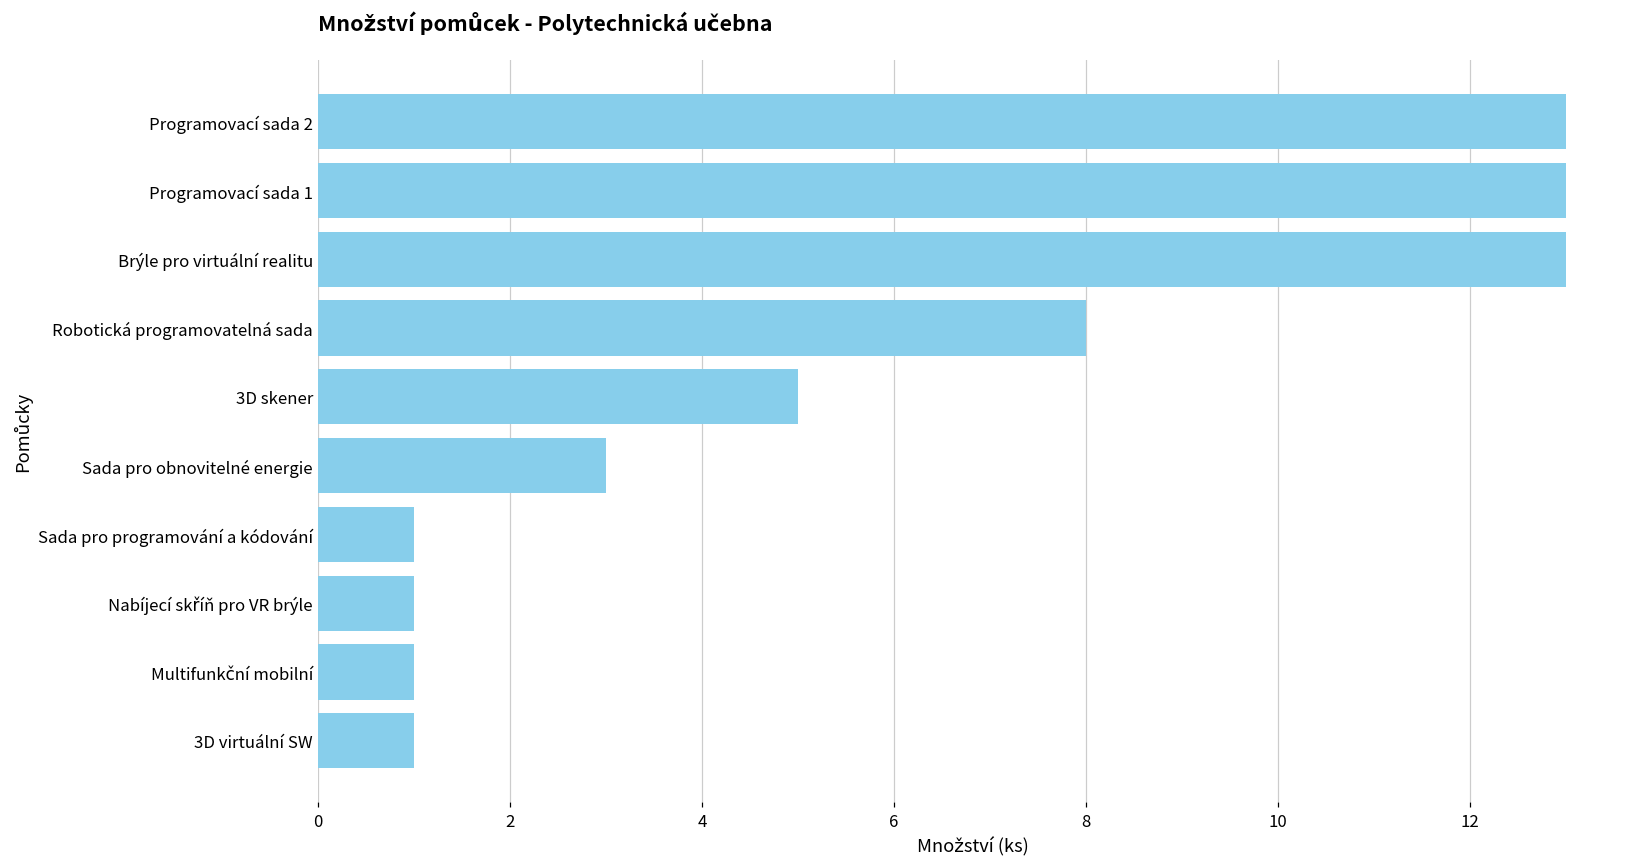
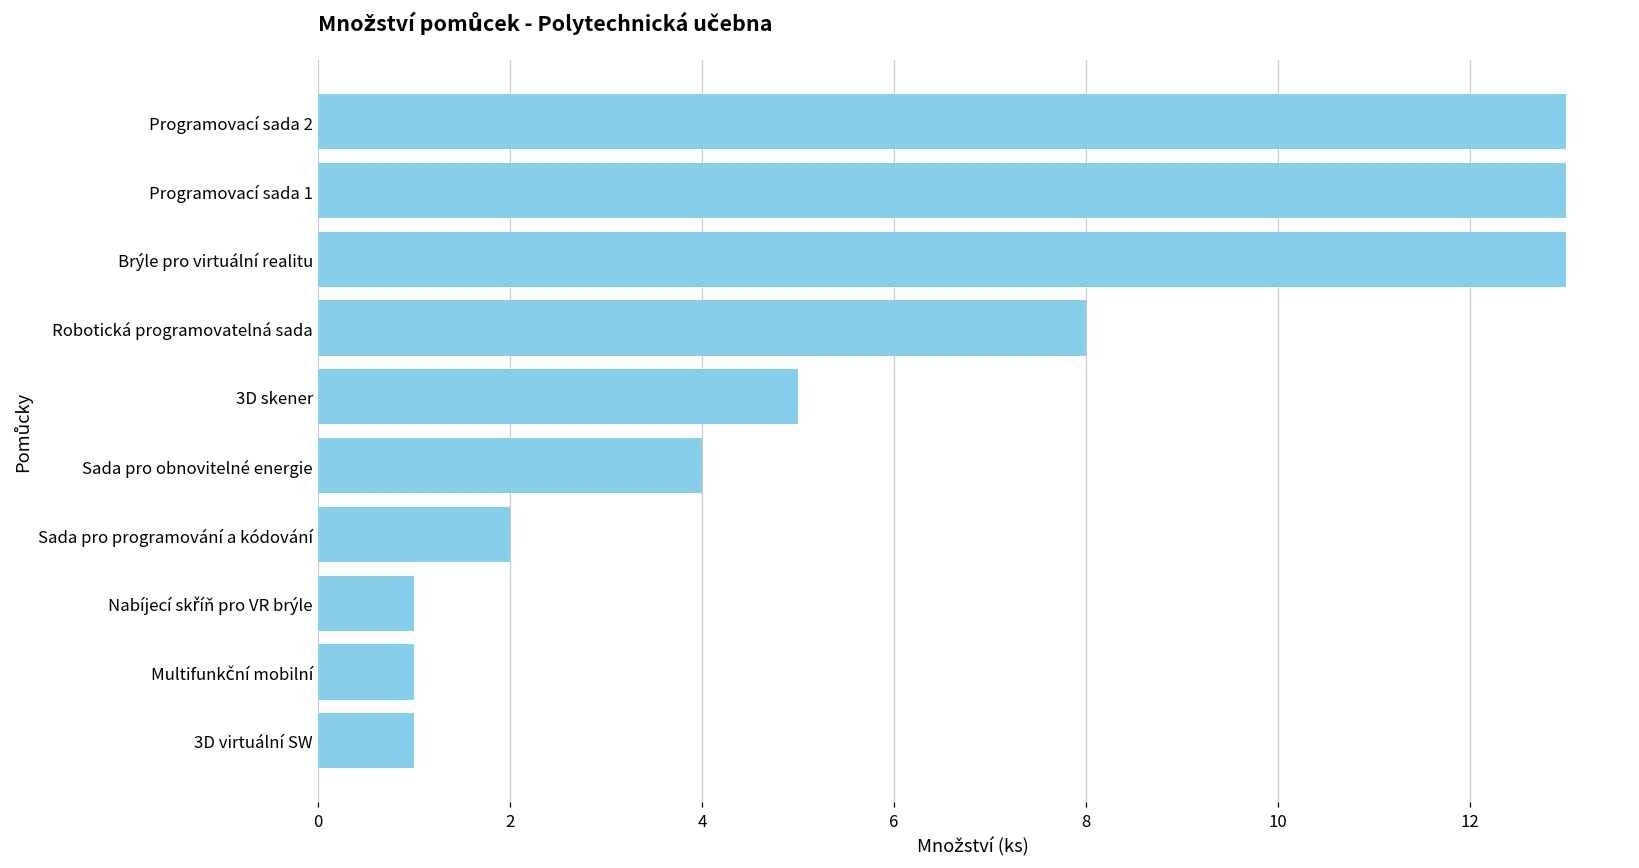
  {
    "Programovací sada 2": 13,
    "Programovací sada 1": 13,
    "Brýle pro virtuální realitu": 13,
    "Robotická programovatelná sada": 8,
    "3D skener": 5,
-   "Sada pro obnovitelné energie": 3,
-   "Sada pro programování a kódování": 1,
+   "Sada pro obnovitelné energie": 4,
+   "Sada pro programování a kódování": 2,
    "Nabíjecí skříň pro VR brýle": 1,
    "Multifunkční mobilní": 1,
    "3D virtuální SW": 1
  }
